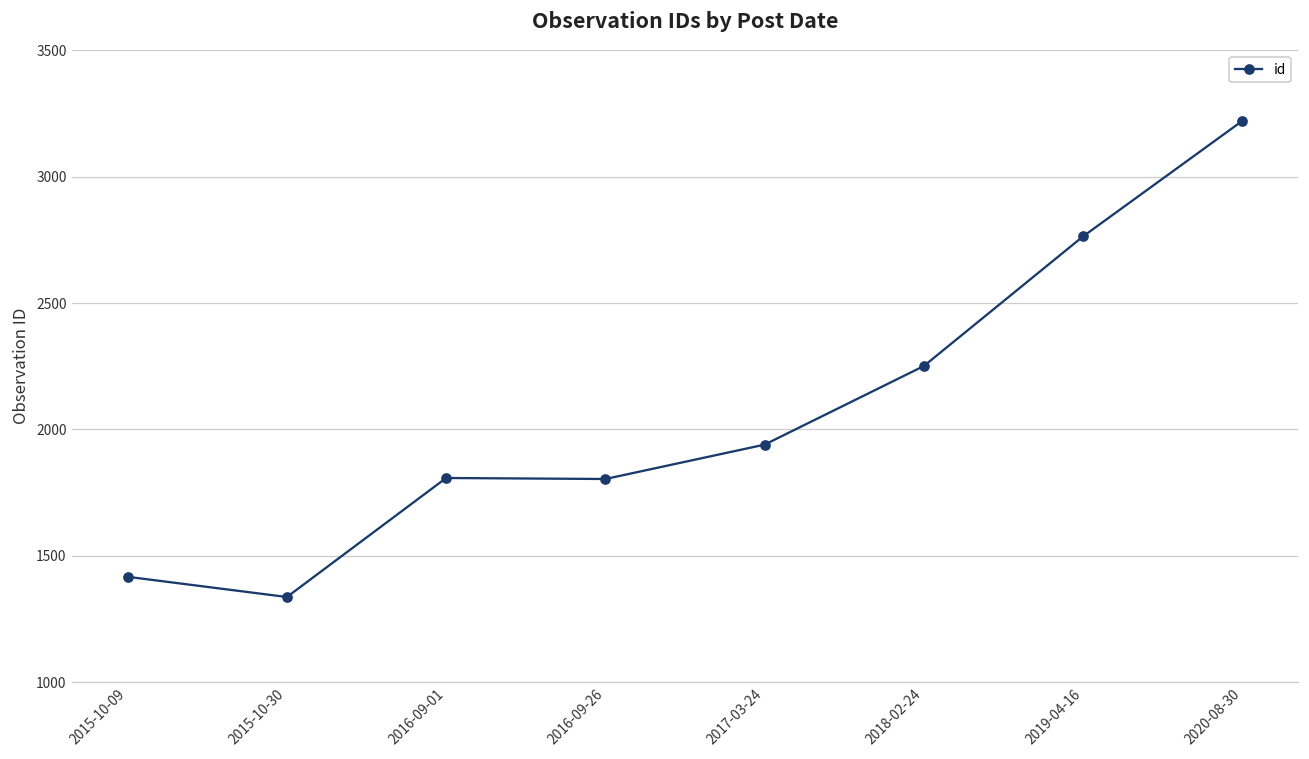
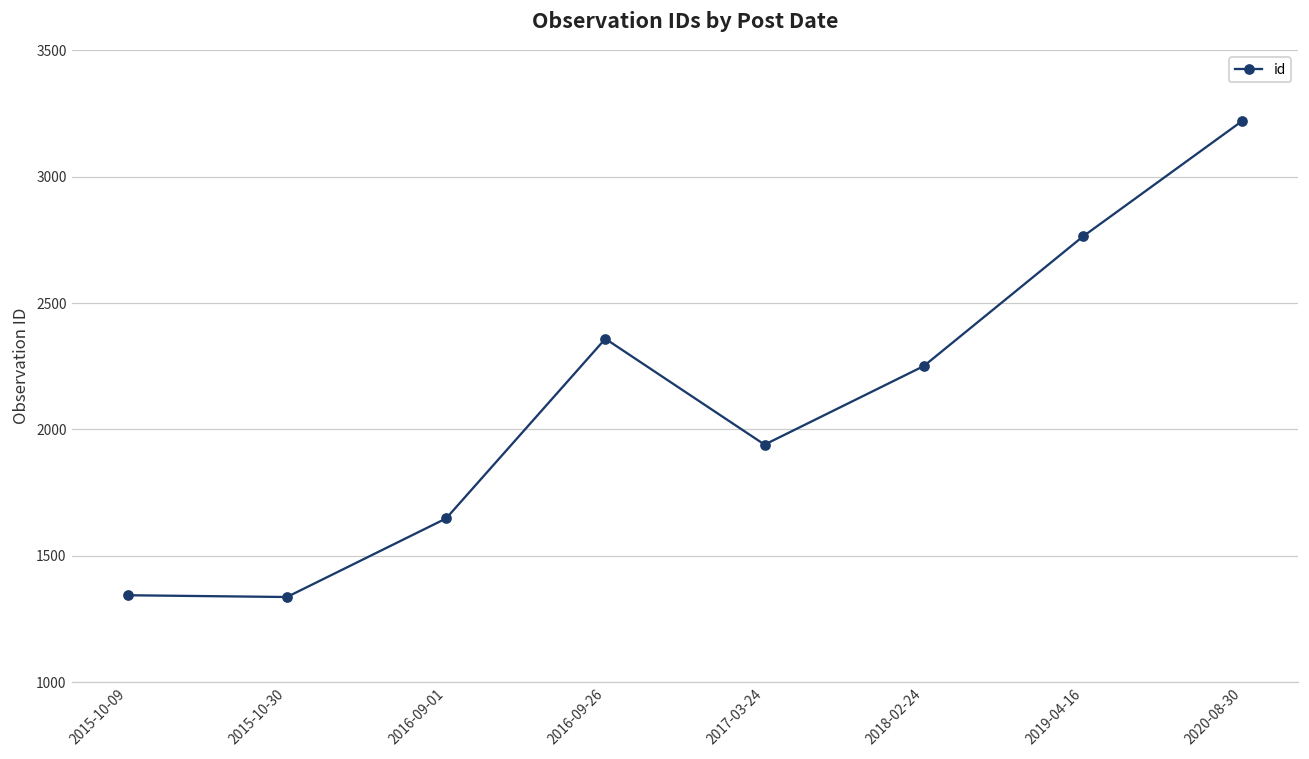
  {
-   "2015-10-09": 1420,
+   "2015-10-09": 1340,
    "2015-10-30": 1340,
-   "2016-09-01": 1810,
-   "2016-09-26": 1800,
+   "2016-09-01": 1650,
+   "2016-09-26": 2360,
    "2017-03-24": 1940,
    "2018-02-24": 2250,
    "2019-04-16": 2760,
    "2020-08-30": 3220
  }
